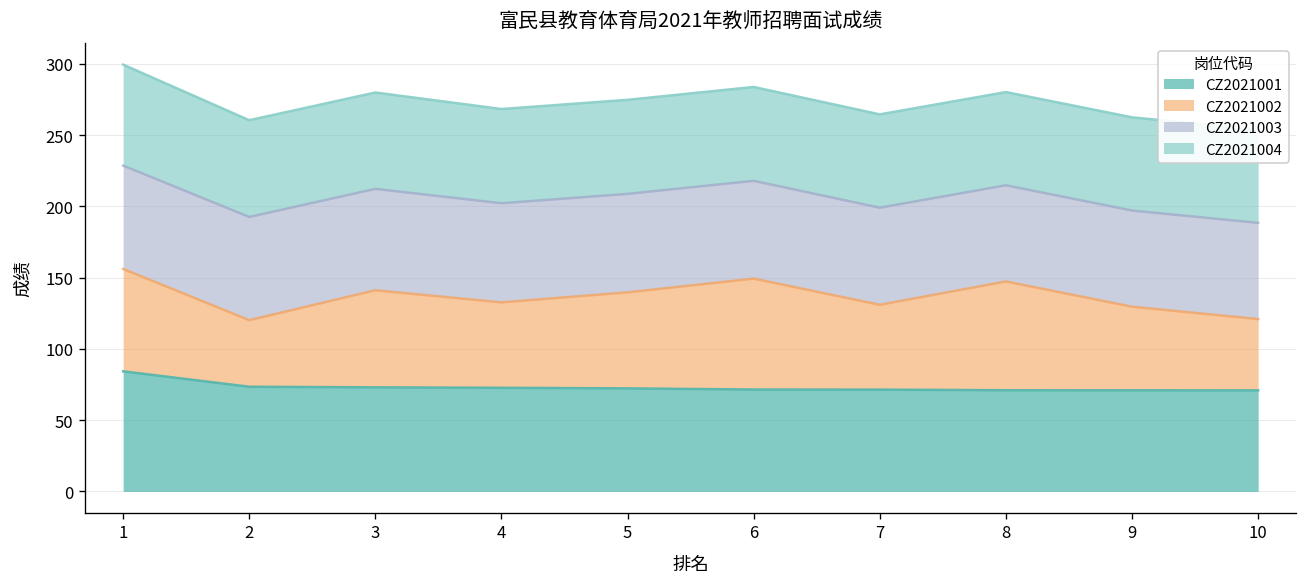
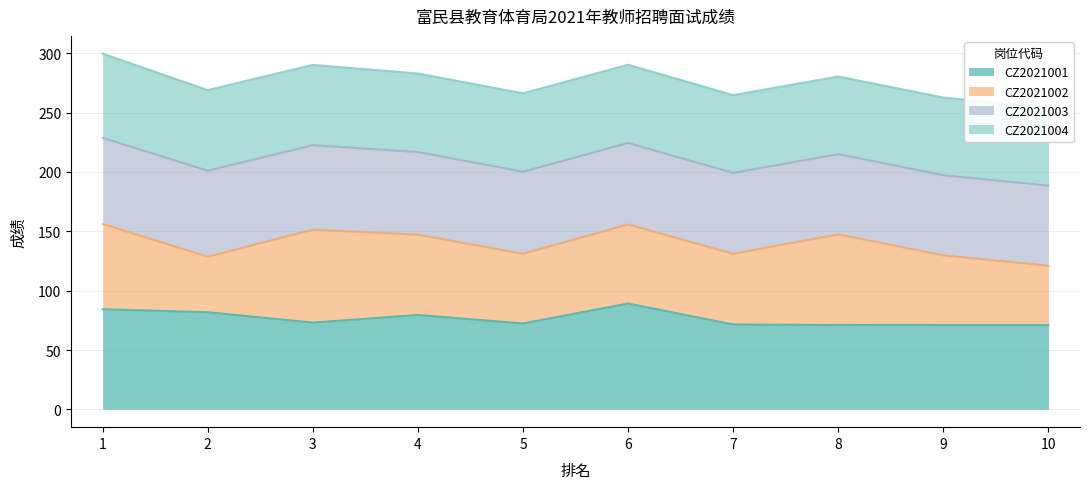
  {
    "CZ2021001": {
      "1": 84,
-     "2": 73,
+     "2": 82,
      "3": 73,
-     "4": 73,
+     "4": 79,
      "5": 72,
-     "6": 72,
+     "6": 89,
      "7": 71,
      "8": 71,
      "9": 71,
      "10": 71
    },
    "CZ2021002": {
      "1": 72,
      "2": 47,
-     "3": 68,
-     "4": 60,
-     "5": 67,
-     "6": 78,
+     "3": 78,
+     "4": 68,
+     "5": 59,
+     "6": 67,
      "7": 60,
      "8": 76,
      "9": 59,
      "10": 50
    }
  }
